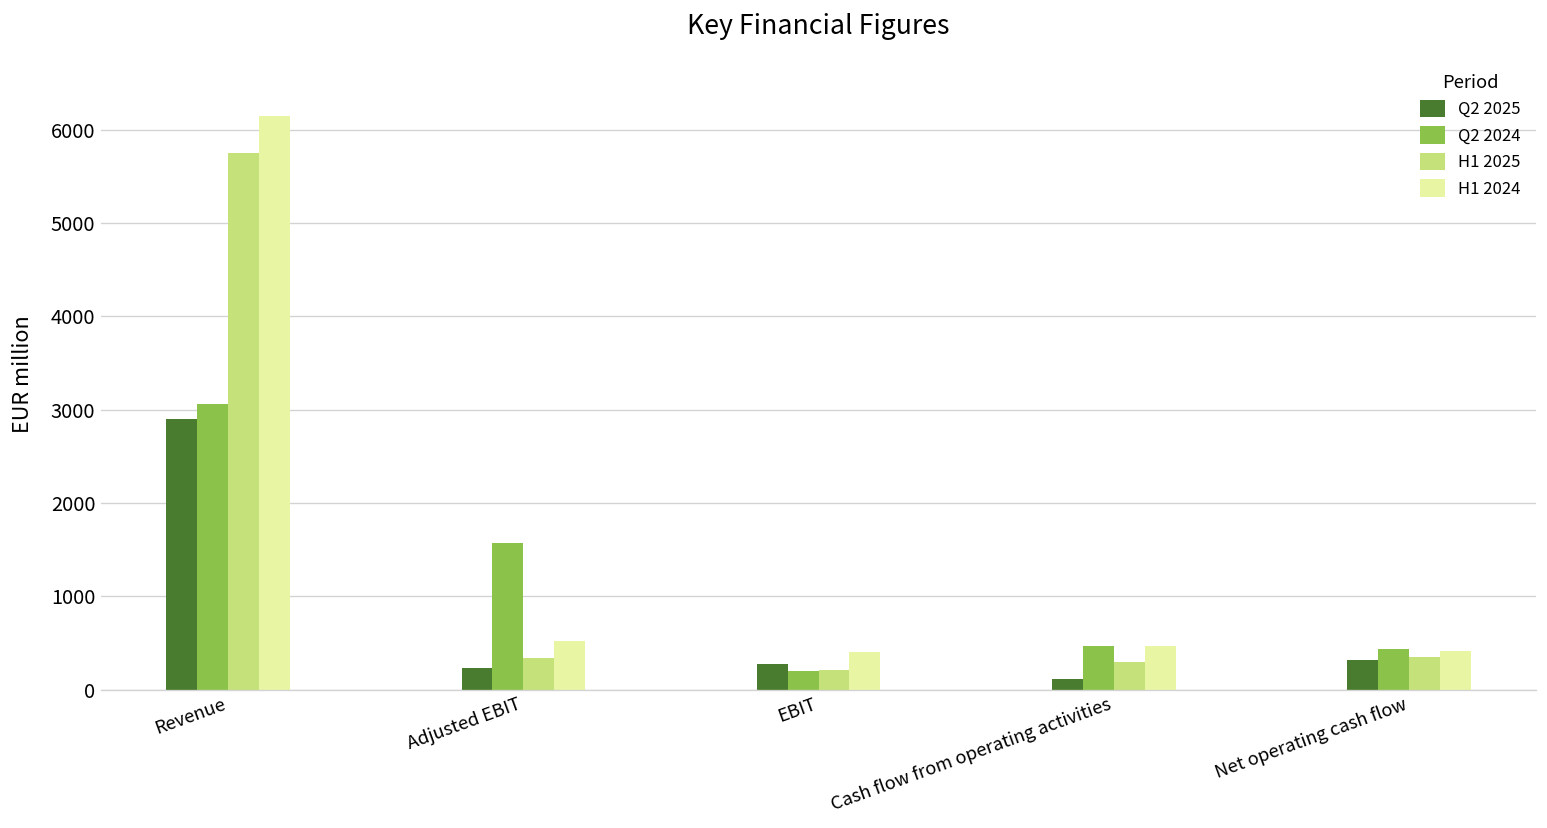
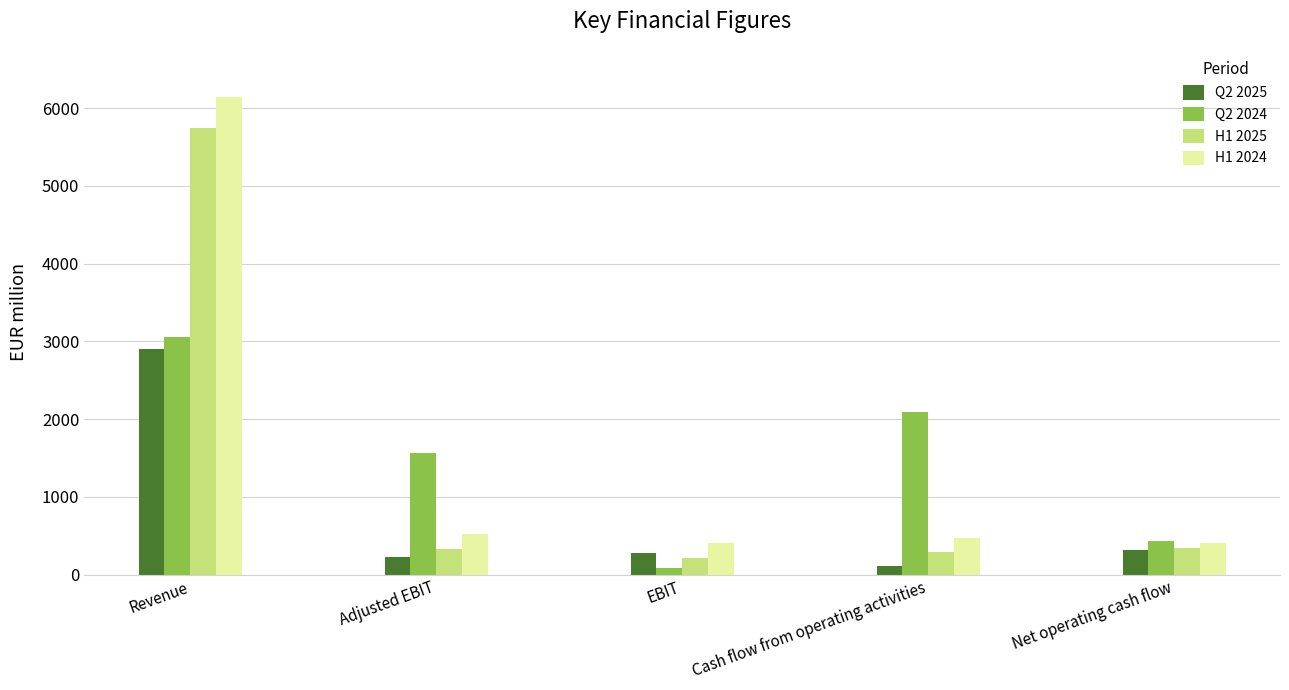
  {
    "Q2 2025": {
      "Revenue": 2900,
      "Adjusted EBIT": 200,
      "EBIT": 300,
      "Cash flow from operating activities": 100,
      "Net operating cash flow": 300
    },
    "Q2 2024": {
      "Revenue": 3100,
      "Adjusted EBIT": 1600,
-     "EBIT": 200,
-     "Cash flow from operating activities": 500,
+     "EBIT": 100,
+     "Cash flow from operating activities": 2100,
      "Net operating cash flow": 400
    }
  }
